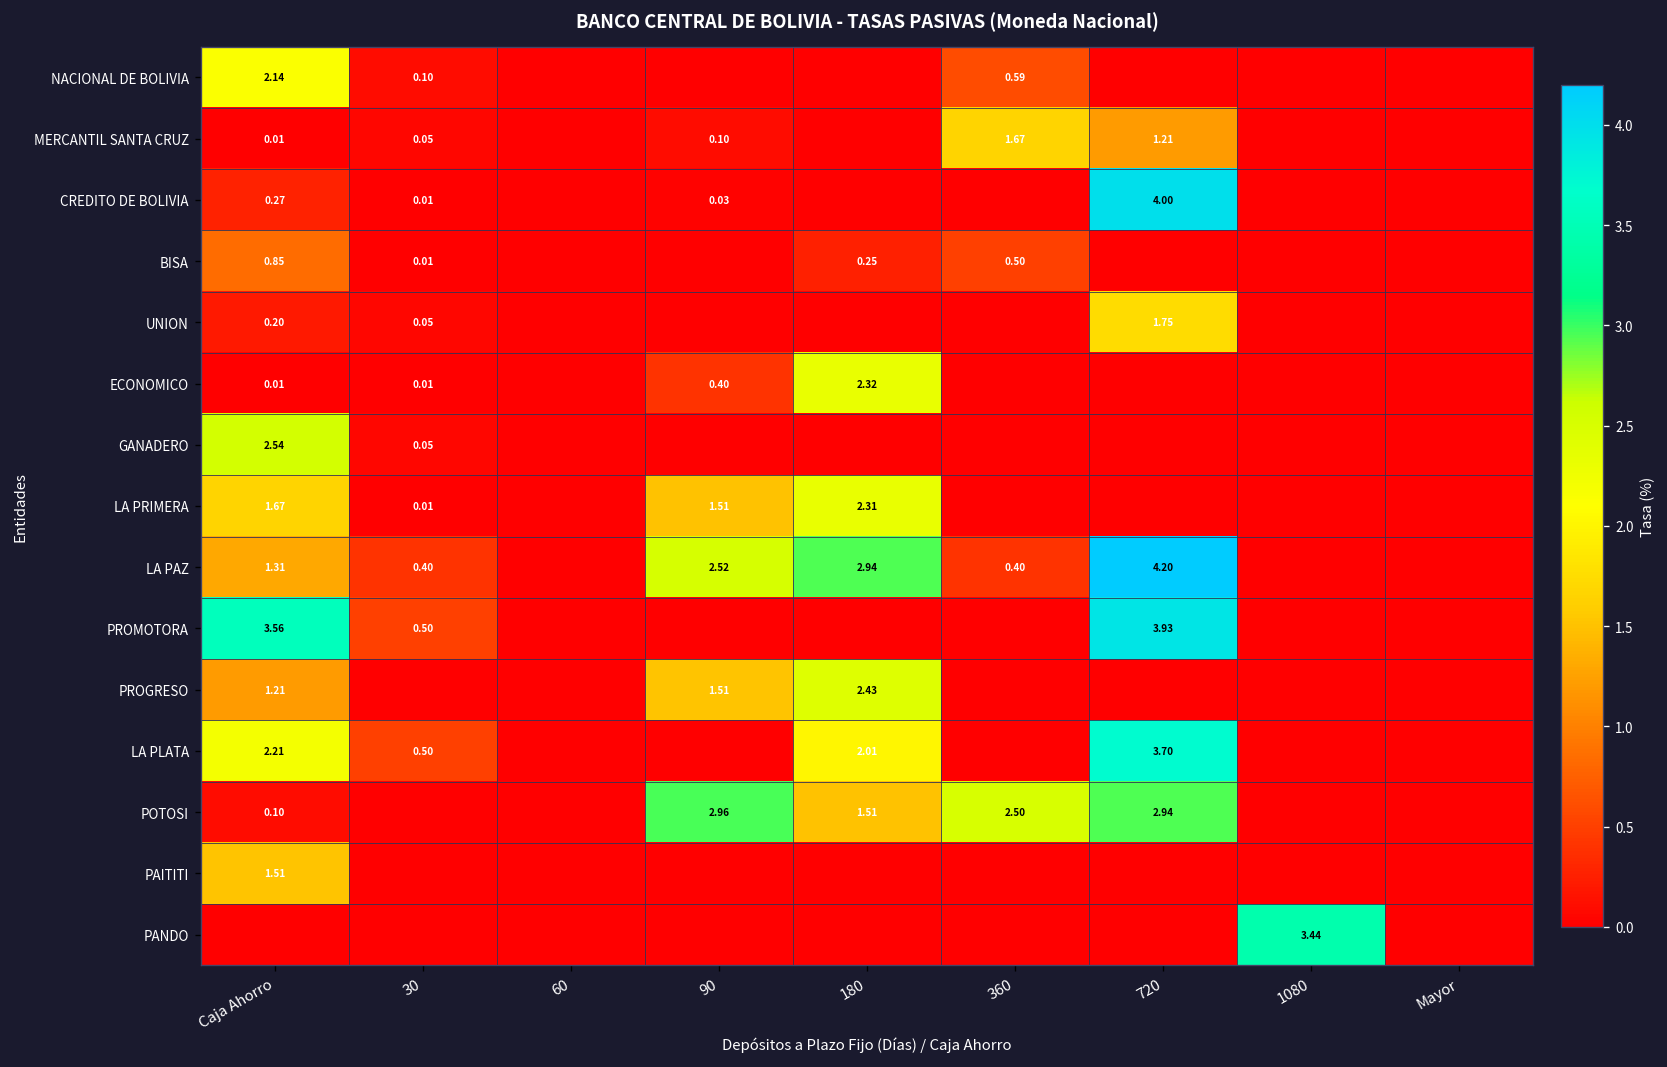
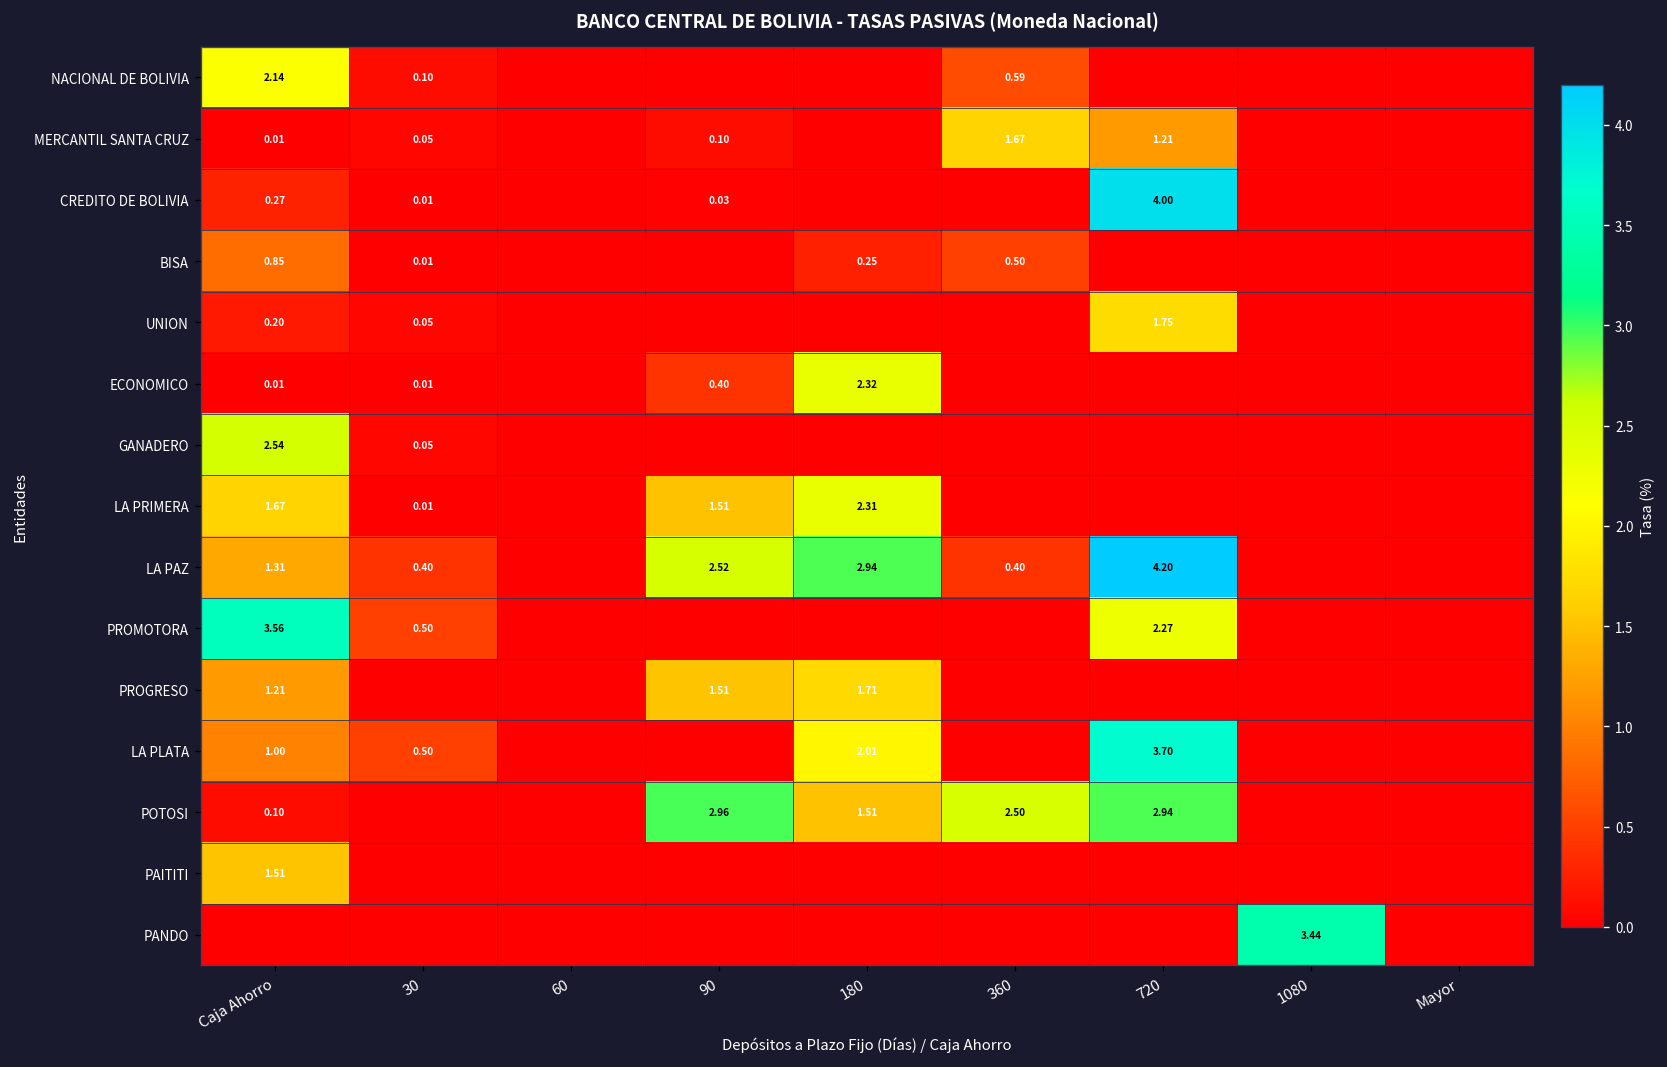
  {
    "NACIONAL DE BOLIVIA": {
      "Caja Ahorro": 2.14,
      "30": 0.10,
      "360": 0.59
    },
    "MERCANTIL SANTA CRUZ": {
      "Caja Ahorro": 0.01,
      "30": 0.05,
      "90": 0.10,
      "360": 1.67,
      "720": 1.21
    },
    "CREDITO DE BOLIVIA": {
      "Caja Ahorro": 0.27,
      "30": 0.01,
      "90": 0.03,
      "720": 4.00
    },
    "BISA": {
      "Caja Ahorro": 0.85,
      "30": 0.01,
      "180": 0.25,
      "360": 0.50
    },
    "UNION": {
      "Caja Ahorro": 0.20,
      "30": 0.05,
      "720": 1.75
    },
    "ECONOMICO": {
      "Caja Ahorro": 0.01,
      "30": 0.01,
      "90": 0.40,
      "180": 2.32
    },
    "GANADERO": {
      "Caja Ahorro": 2.54,
      "30": 0.05
    },
    "LA PRIMERA": {
      "Caja Ahorro": 1.67,
      "30": 0.01,
      "90": 1.51,
      "180": 2.31
    },
    "LA PAZ": {
      "Caja Ahorro": 1.31,
      "30": 0.40,
      "90": 2.52,
      "180": 2.94,
      "360": 0.40,
      "720": 4.20
    },
    "PROMOTORA": {
      "Caja Ahorro": 3.56,
      "30": 0.50,
-     "720": 3.93
+     "720": 2.27
    },
    "PROGRESO": {
      "Caja Ahorro": 1.21,
      "90": 1.51,
-     "180": 2.43
+     "180": 1.71
    },
    "LA PLATA": {
-     "Caja Ahorro": 2.21,
+     "Caja Ahorro": 1.00,
      "30": 0.50,
      "180": 2.01,
      "720": 3.70
    },
    "POTOSI": {
      "Caja Ahorro": 0.10,
      "90": 2.96,
      "180": 1.51,
      "360": 2.50,
      "720": 2.94
    },
    "PAITITI": {
      "Caja Ahorro": 1.51
    },
    "PANDO": {
      "1080": 3.44
    }
  }
